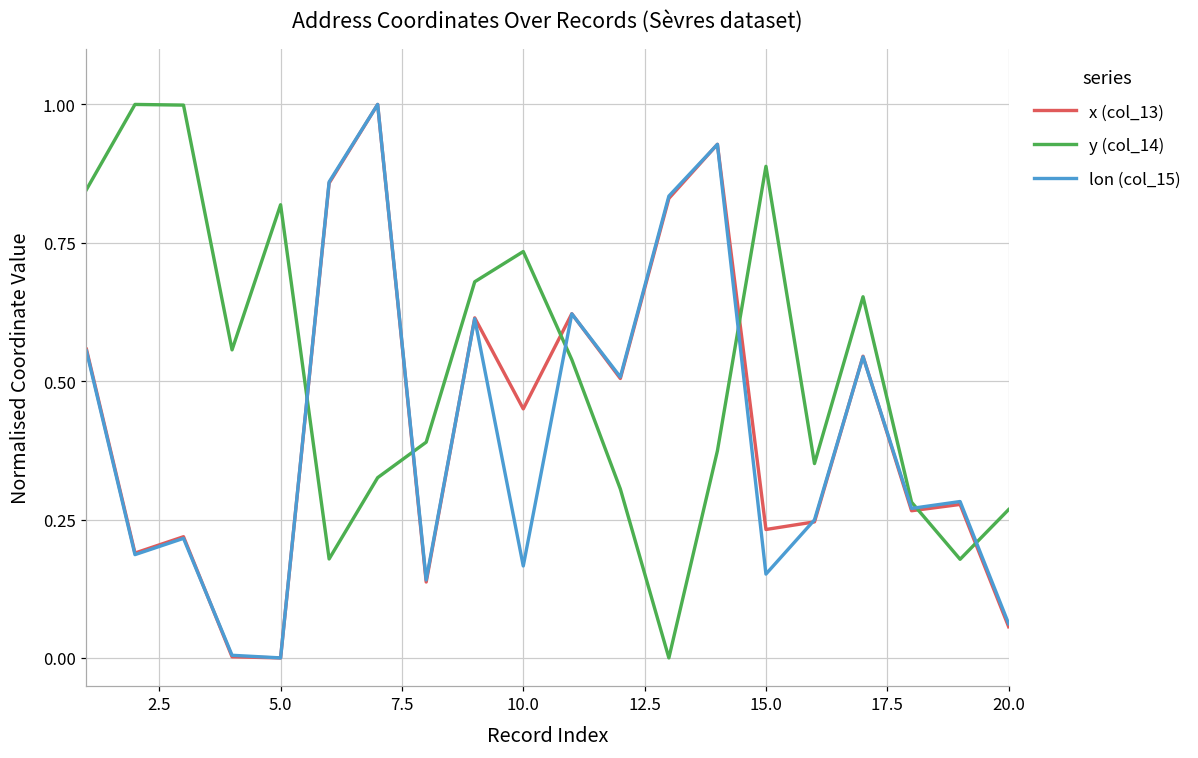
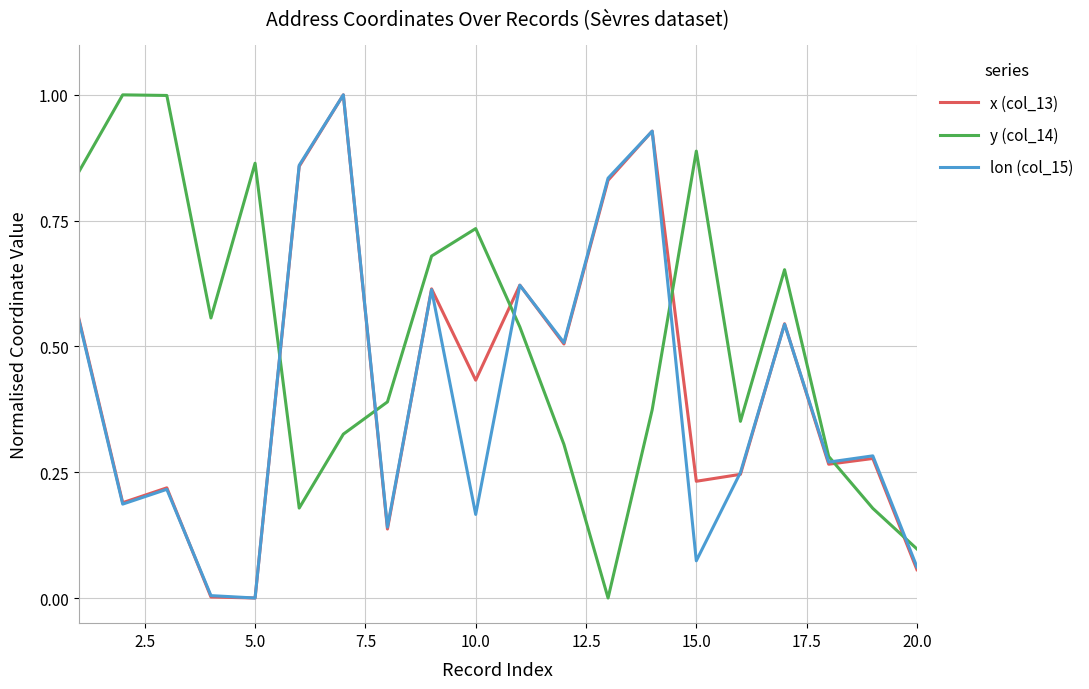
  {
    "x (col_13)": {
-     "10.0": 0.45,
+     "10.0": 0.43,
      "15.0": 0.23,
      "20.0": 0.06
    },
    "y (col_14)": {
-     "5.0": 0.82,
+     "5.0": 0.86,
      "10.0": 0.73,
      "15.0": 0.89,
-     "20.0": 0.27
+     "20.0": 0.10
    },
    "lon (col_15)": {
      "10.0": 0.17,
-     "15.0": 0.15,
+     "15.0": 0.07,
      "20.0": 0.06
    }
  }
